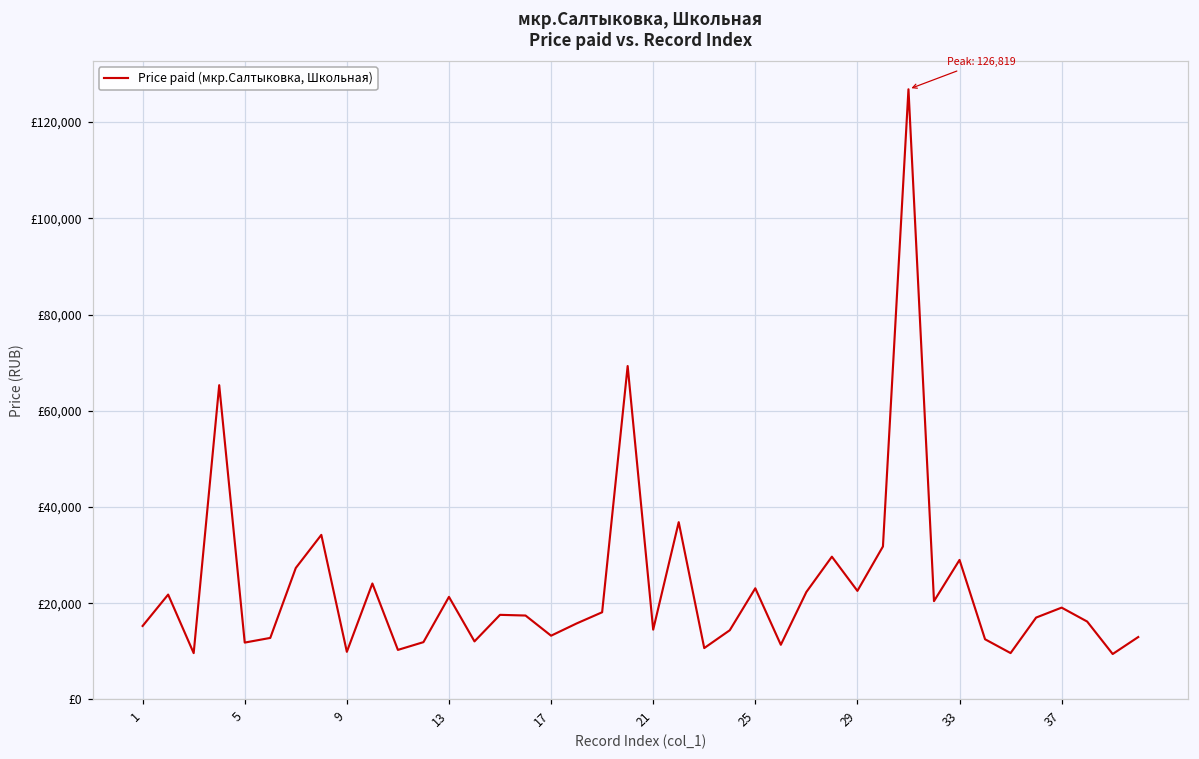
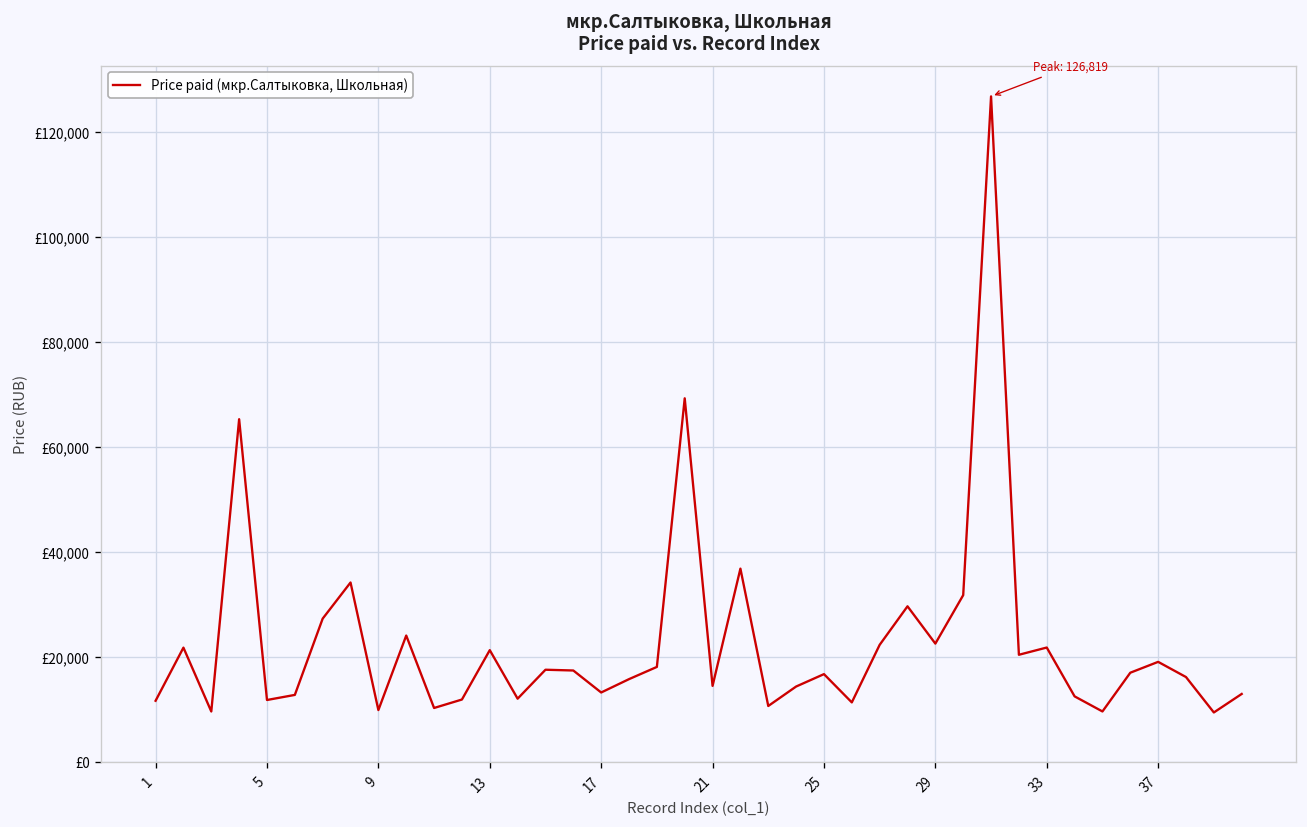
  {
-   "1": "£15,000",
+   "1": "£12,000",
    "5": "£12,000",
    "9": "£10,000",
    "13": "£21,000",
    "17": "£13,000",
    "21": "£15,000",
-   "25": "£23,000",
+   "25": "£17,000",
    "29": "£23,000",
-   "33": "£29,000",
+   "33": "£22,000",
    "37": "£19,000"
  }
